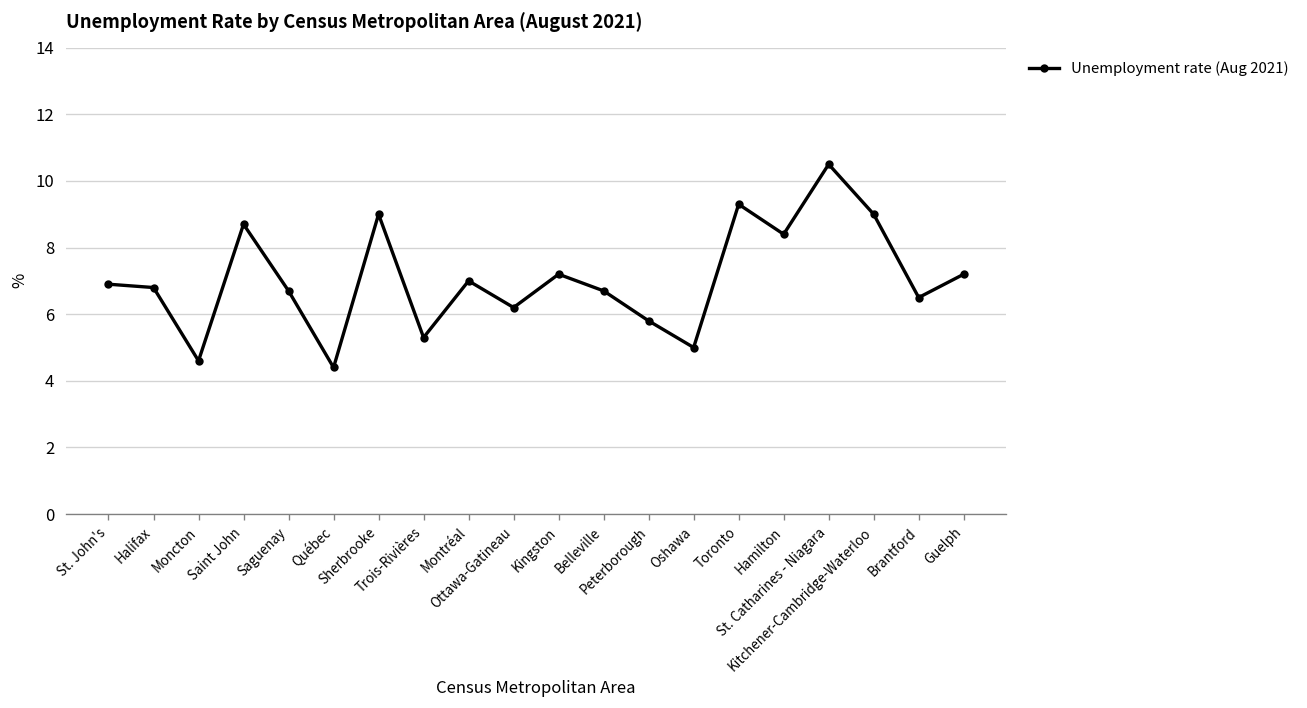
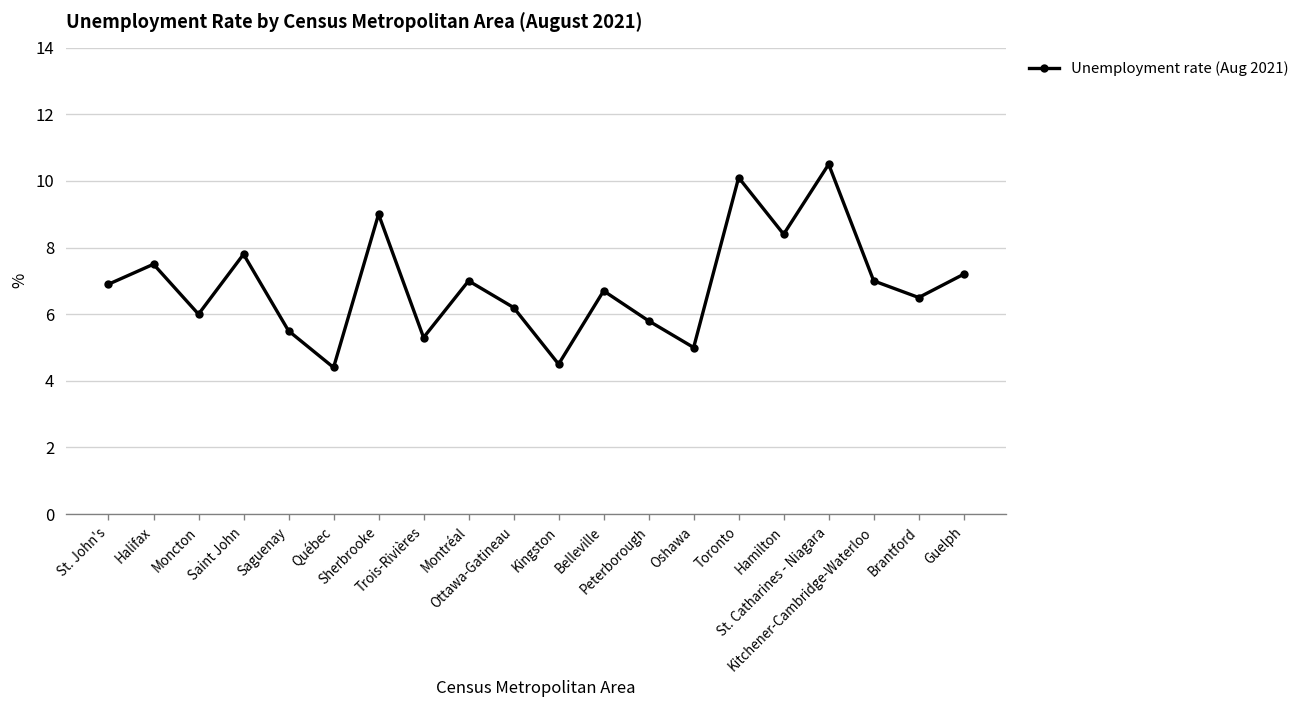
  {
    "St. John's": 6.9,
-   "Halifax": 6.8,
-   "Moncton": 4.6,
-   "Saint John": 8.7,
-   "Saguenay": 6.7,
+   "Halifax": 7.5,
+   "Moncton": 6.0,
+   "Saint John": 7.8,
+   "Saguenay": 5.5,
    "Québec": 4.4,
    "Sherbrooke": 9.0,
    "Trois-Rivières": 5.3,
    "Montréal": 7.0,
    "Ottawa-Gatineau": 6.2,
-   "Kingston": 7.2,
+   "Kingston": 4.5,
    "Belleville": 6.7,
    "Peterborough": 5.8,
    "Oshawa": 5.0,
-   "Toronto": 9.3,
+   "Toronto": 10.1,
    "Hamilton": 8.4,
    "St. Catharines - Niagara": 10.5,
-   "Kitchener-Cambridge-Waterloo": 9,
+   "Kitchener-Cambridge-Waterloo": 7,
    "Brantford": 6.5,
    "Guelph": 7.2
  }
